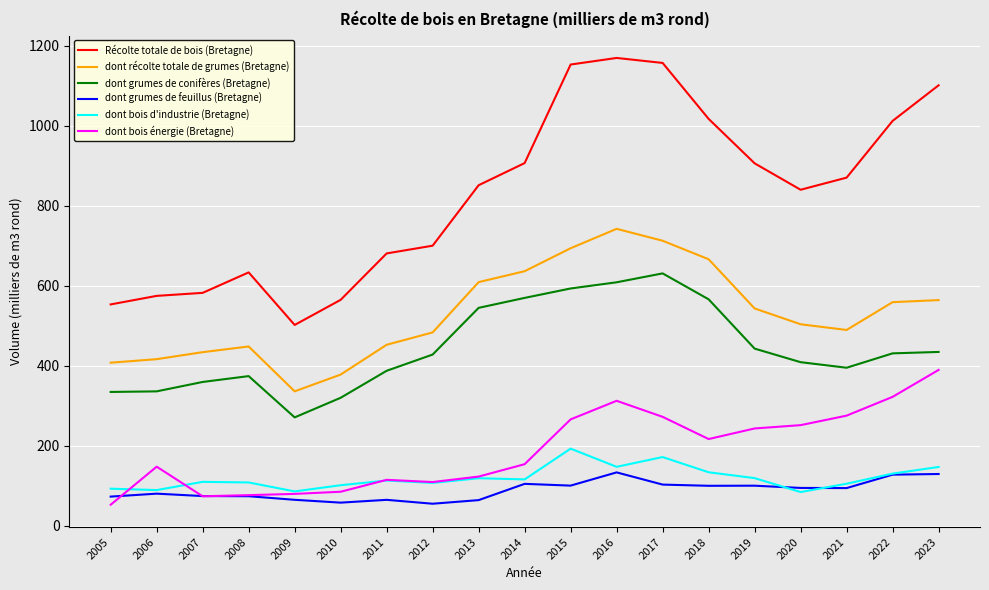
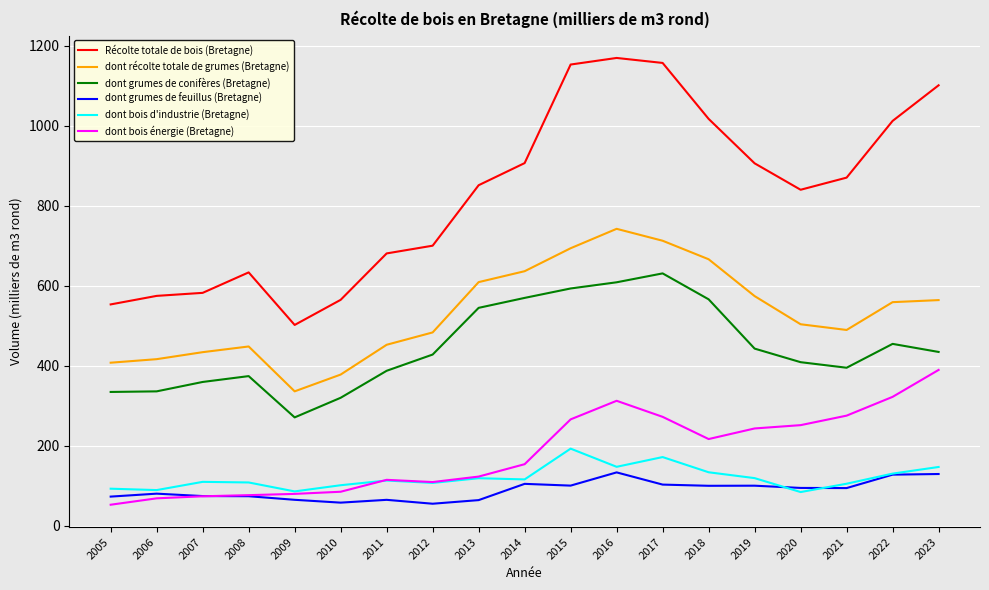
  {
    "Récolte totale de bois (Bretagne)": {
      "2005": 550,
      "2006": 570,
      "2007": 580,
      "2008": 630,
      "2009": 500,
      "2010": 560,
      "2011": 680,
      "2012": 700,
      "2013": 850,
      "2014": 910,
      "2015": 1150,
      "2016": 1170,
      "2017": 1160,
      "2018": 1020,
      "2019": 910,
      "2020": 840,
      "2021": 870,
      "2022": 1010,
      "2023": 1100
    },
    "dont récolte totale de grumes (Bretagne)": {
      "2005": 410,
      "2006": 420,
      "2007": 430,
      "2008": 450,
      "2009": 340,
      "2010": 380,
      "2011": 450,
      "2012": 480,
      "2013": 610,
      "2014": 640,
      "2015": 690,
      "2016": 740,
      "2017": 710,
      "2018": 670,
-     "2019": 540,
+     "2019": 570,
      "2020": 500,
      "2021": 490,
      "2022": 560,
      "2023": 560
    },
    "dont grumes de conifères (Bretagne)": {
      "2005": 330,
      "2006": 340,
      "2007": 360,
      "2008": 370,
      "2009": 270,
      "2010": 320,
      "2011": 390,
      "2012": 430,
      "2013": 540,
      "2014": 570,
      "2015": 590,
      "2016": 610,
      "2017": 630,
      "2018": 570,
      "2019": 440,
      "2020": 410,
      "2021": 400,
-     "2022": 430,
+     "2022": 450,
      "2023": 430
    },
    "dont grumes de feuillus (Bretagne)": {
      "2005": 70,
      "2006": 80,
      "2009": 70,
      "2010": 60,
      "2011": 70,
      "2012": 60,
      "2013": 60,
      "2014": 100,
      "2015": 100,
      "2016": 130,
      "2017": 100,
      "2018": 100,
      "2019": 100,
      "2020": 90,
      "2021": 90,
      "2023": 130
    },
    "dont bois d'industrie (Bretagne)": {
      "2005": 90,
      "2006": 90,
      "2007": 110,
      "2008": 110,
      "2010": 100,
      "2014": 120,
      "2015": 190,
      "2016": 150,
      "2017": 170,
      "2018": 130,
      "2019": 120,
      "2020": 80,
      "2021": 110,
      "2023": 150
    },
    "dont bois énergie (Bretagne)": {
      "2005": 50,
-     "2006": 150,
+     "2006": 70,
      "2010": 90,
      "2014": 150,
      "2015": 270,
      "2016": 310,
      "2017": 270,
      "2018": 220,
      "2019": 240,
      "2020": 250,
      "2021": 280,
      "2022": 320,
      "2023": 390
    }
  }
